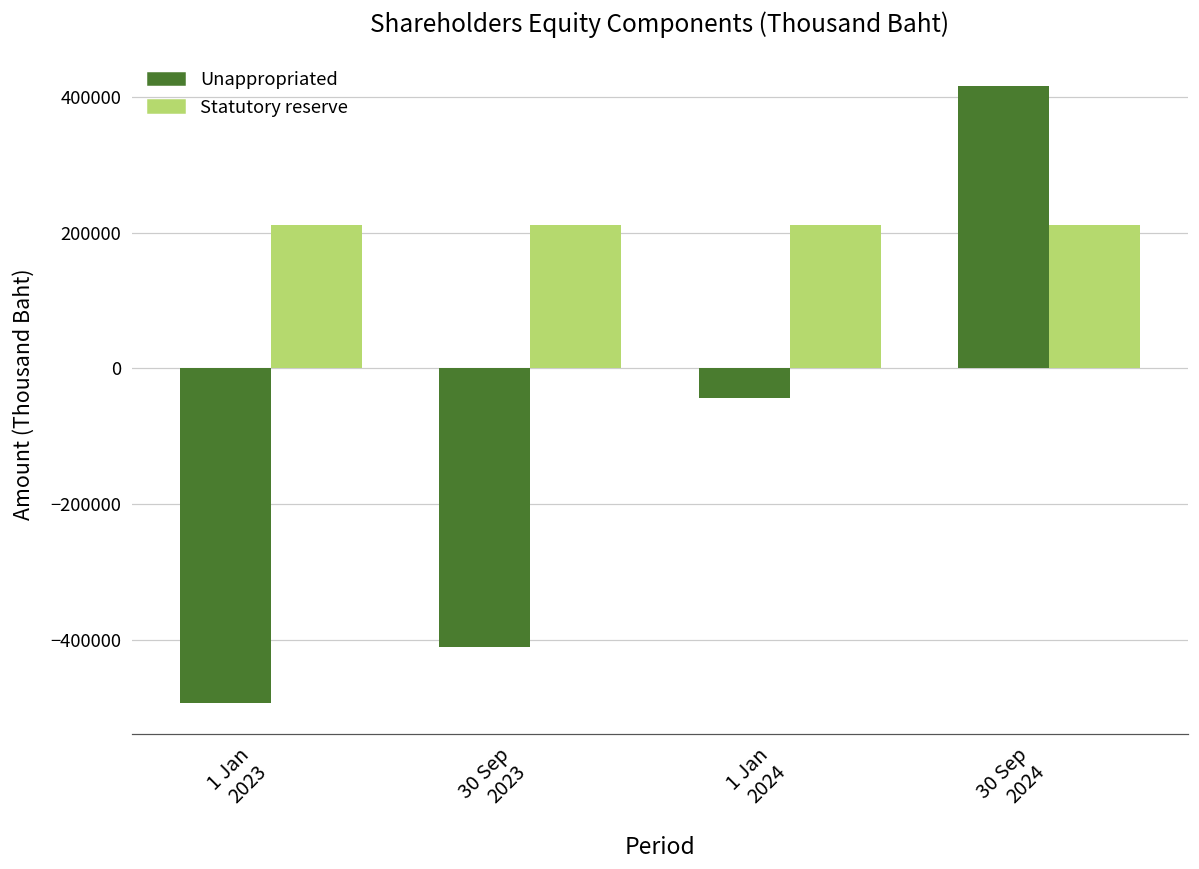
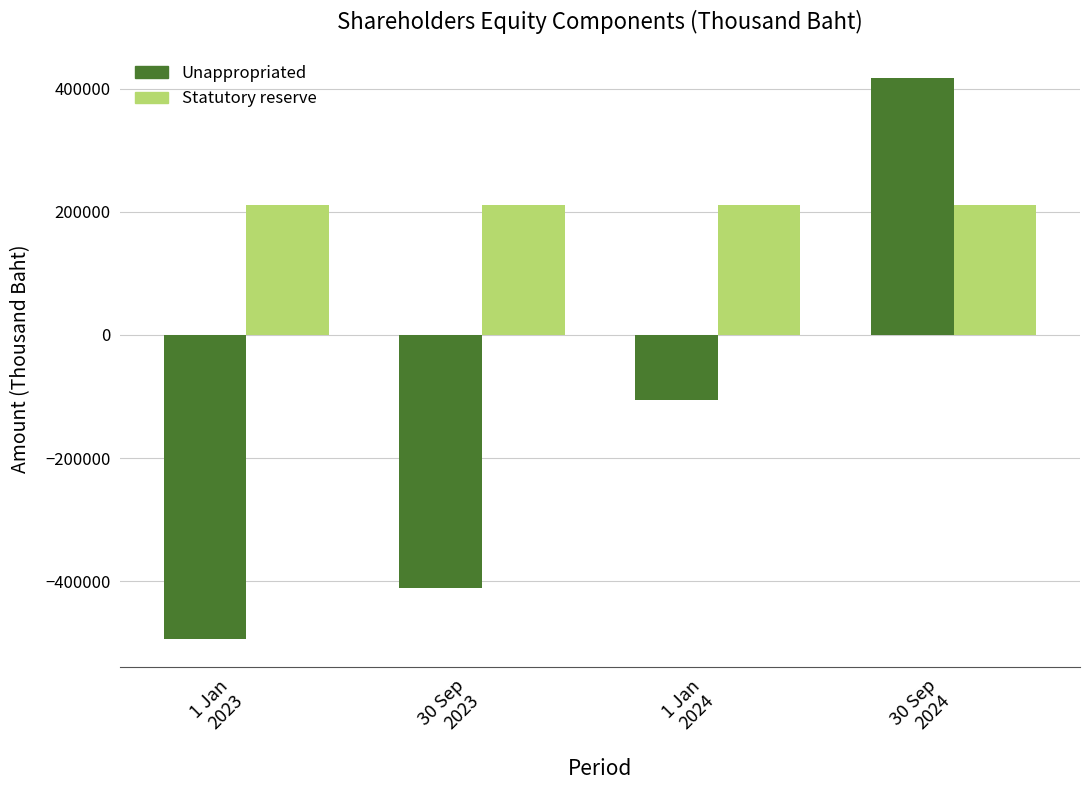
  {
    "Unappropriated": {
      "1 Jan 2023": -490000,
      "30 Sep 2023": -410000,
-     "1 Jan 2024": -40000,
+     "1 Jan 2024": -110000,
      "30 Sep 2024": 420000
    },
    "Statutory reserve": {
      "1 Jan 2023": 210000,
      "30 Sep 2023": 210000,
      "1 Jan 2024": 210000,
      "30 Sep 2024": 210000
    }
  }
